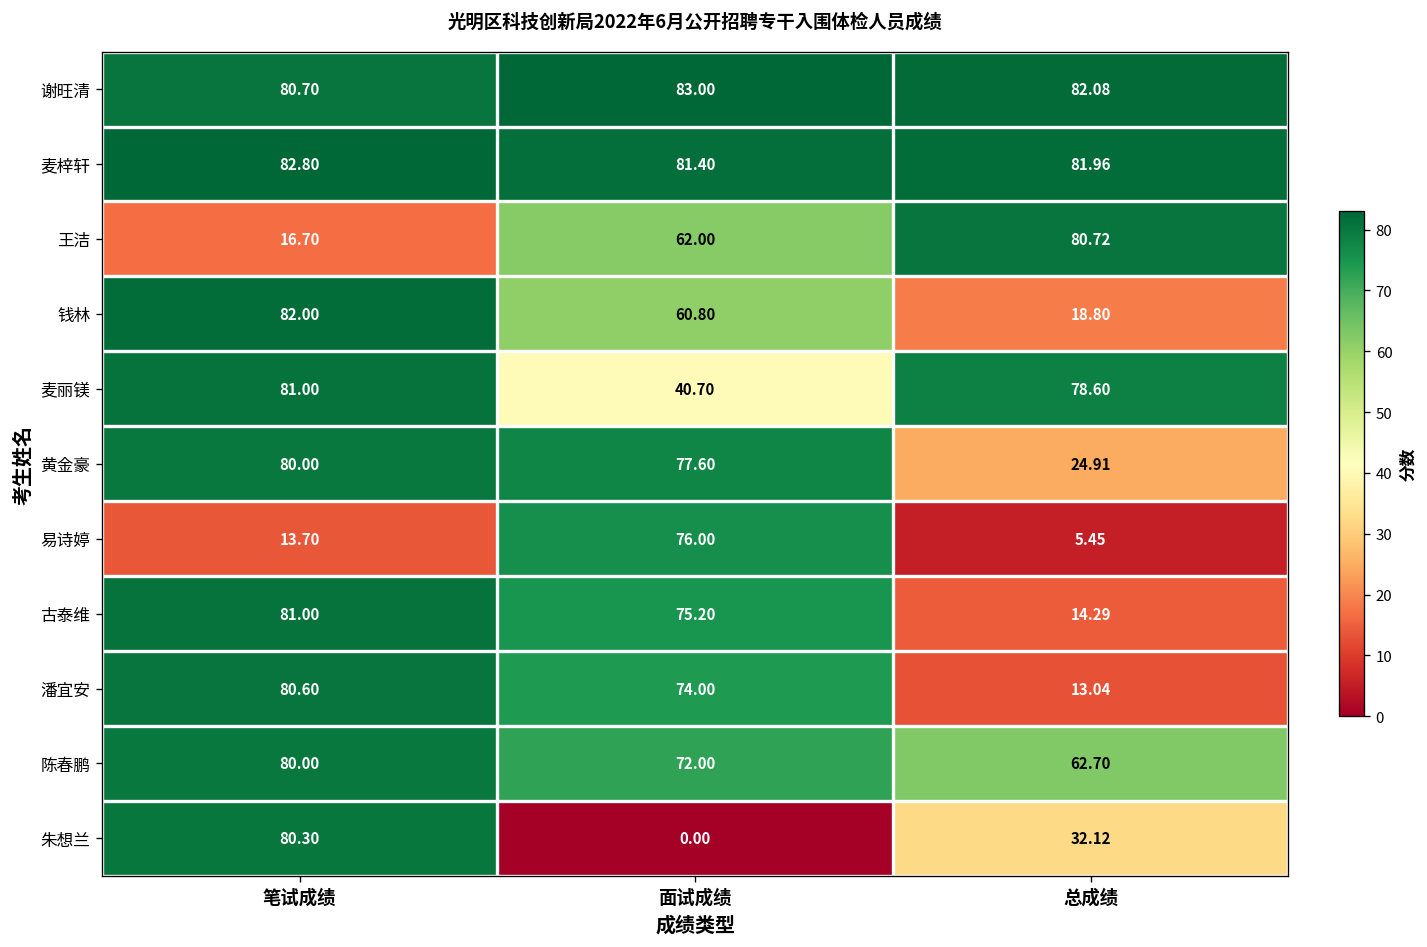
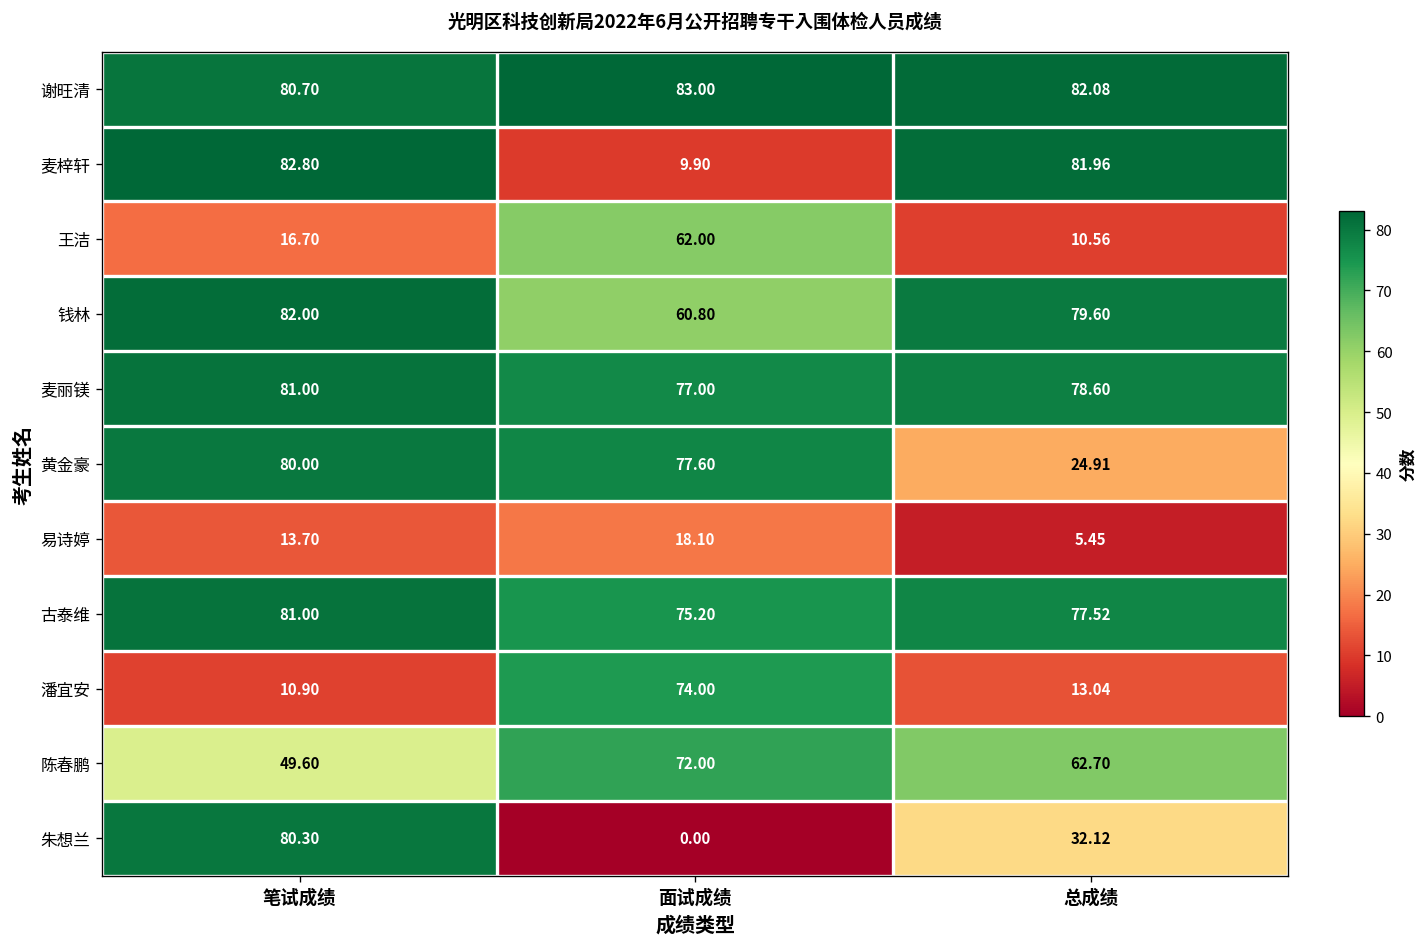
  {
    "谢旺清": {
      "笔试成绩": 80.70,
      "面试成绩": 83.00,
      "总成绩": 82.08
    },
    "麦梓轩": {
      "笔试成绩": 82.80,
-     "面试成绩": 81.40,
+     "面试成绩": 9.90,
      "总成绩": 81.96
    },
    "王洁": {
      "笔试成绩": 16.70,
      "面试成绩": 62.00,
-     "总成绩": 80.72
+     "总成绩": 10.56
    },
    "钱林": {
      "笔试成绩": 82.00,
      "面试成绩": 60.80,
-     "总成绩": 18.80
+     "总成绩": 79.60
    },
    "麦丽镁": {
      "笔试成绩": 81.00,
-     "面试成绩": 40.70,
+     "面试成绩": 77.00,
      "总成绩": 78.60
    },
    "黄金豪": {
      "笔试成绩": 80.00,
      "面试成绩": 77.60,
      "总成绩": 24.91
    },
    "易诗婷": {
      "笔试成绩": 13.70,
-     "面试成绩": 76.00,
+     "面试成绩": 18.10,
      "总成绩": 5.45
    },
    "古泰维": {
      "笔试成绩": 81.00,
      "面试成绩": 75.20,
-     "总成绩": 14.29
+     "总成绩": 77.52
    },
    "潘宜安": {
-     "笔试成绩": 80.60,
+     "笔试成绩": 10.90,
      "面试成绩": 74.00,
      "总成绩": 13.04
    },
    "陈春鹏": {
-     "笔试成绩": 80.00,
+     "笔试成绩": 49.60,
      "面试成绩": 72.00,
      "总成绩": 62.70
    },
    "朱想兰": {
      "笔试成绩": 80.30,
      "面试成绩": 0.00,
      "总成绩": 32.12
    }
  }
